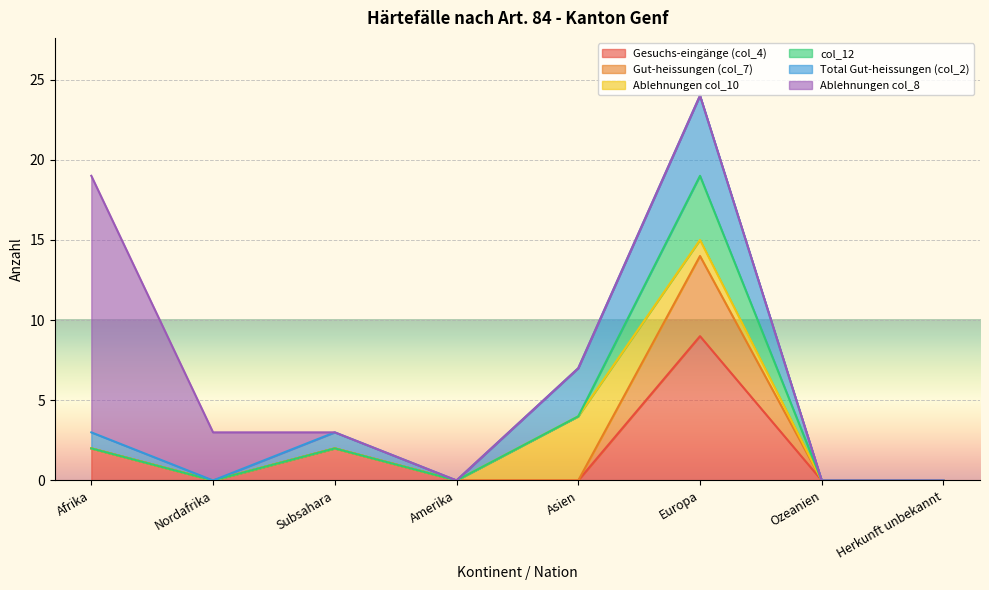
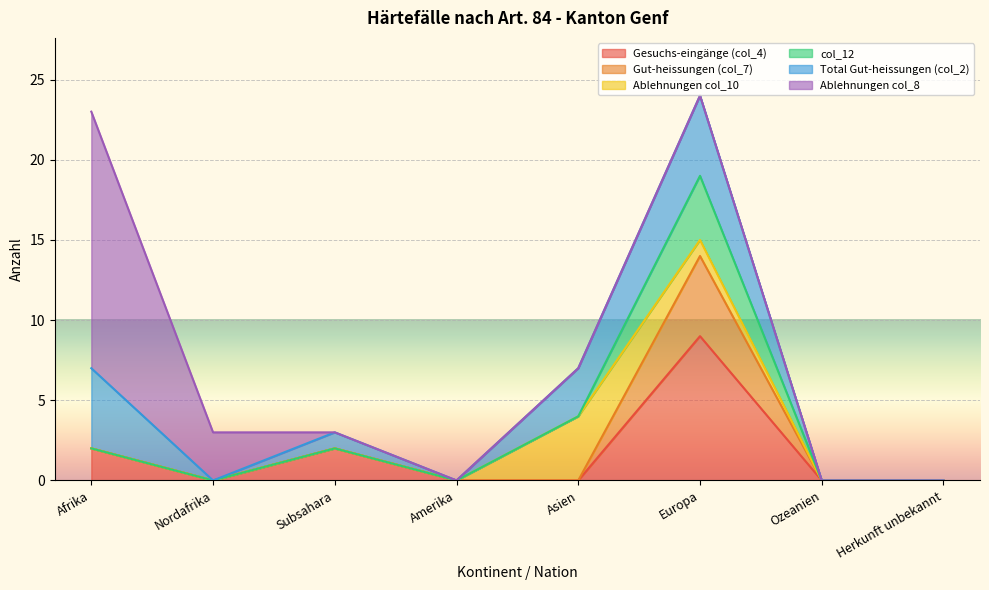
  {
    "Ablehnungen col_10": {
      "Europa": 1
    },
    "col_12": {
      "Europa": 4
    },
    "Total Gut-heissungen (col_2)": {
-     "Afrika": 1
+     "Afrika": 5
    },
    "Ablehnungen col_8": {
      "Afrika": 16,
      "Nordafrika": 3
    }
  }
